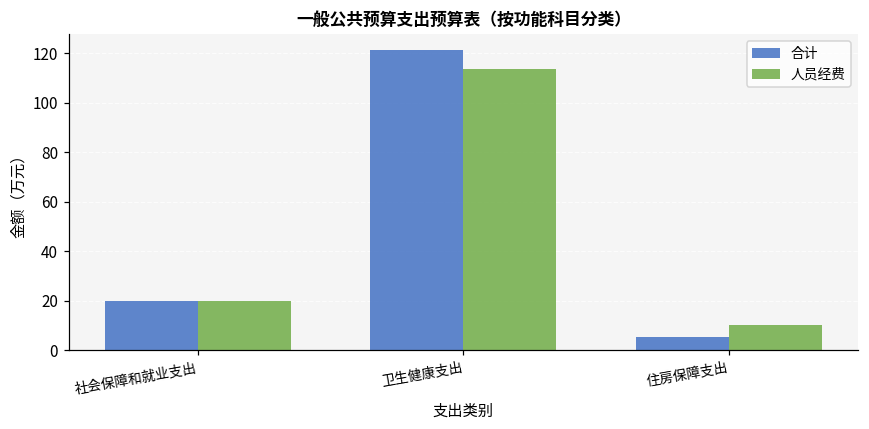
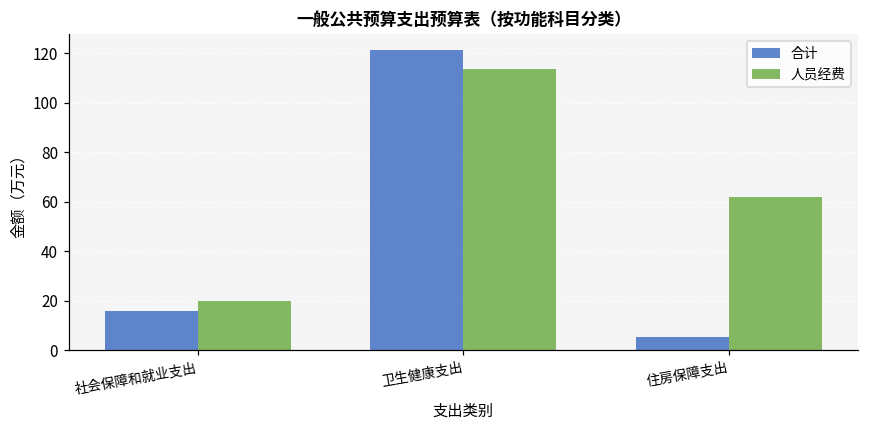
  {
    "合计": {
-     "社会保障和就业支出": 20,
+     "社会保障和就业支出": 16,
      "卫生健康支出": 122,
      "住房保障支出": 5
    },
    "人员经费": {
      "社会保障和就业支出": 20,
      "卫生健康支出": 114,
-     "住房保障支出": 10
+     "住房保障支出": 62
    }
  }
